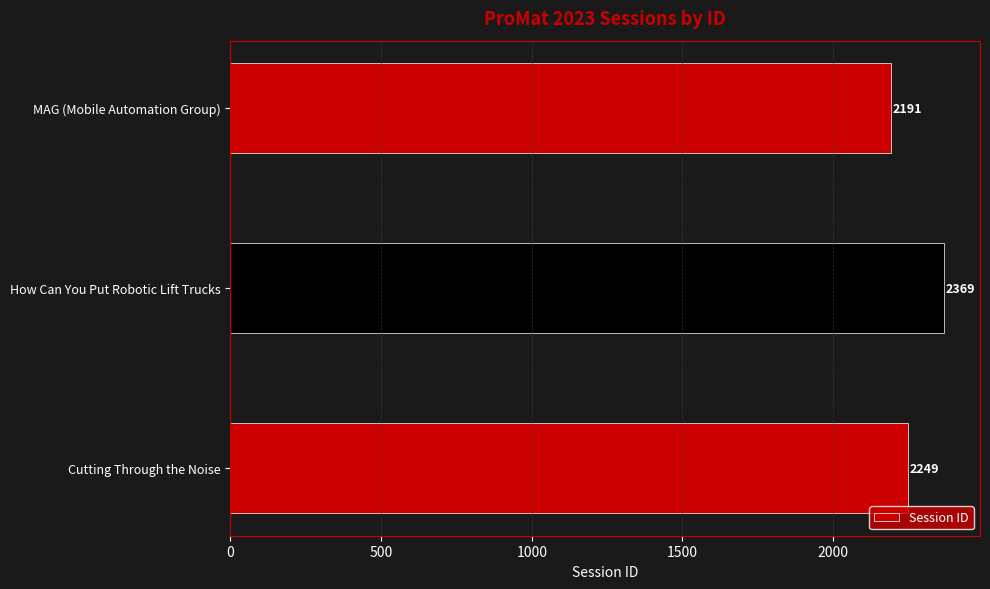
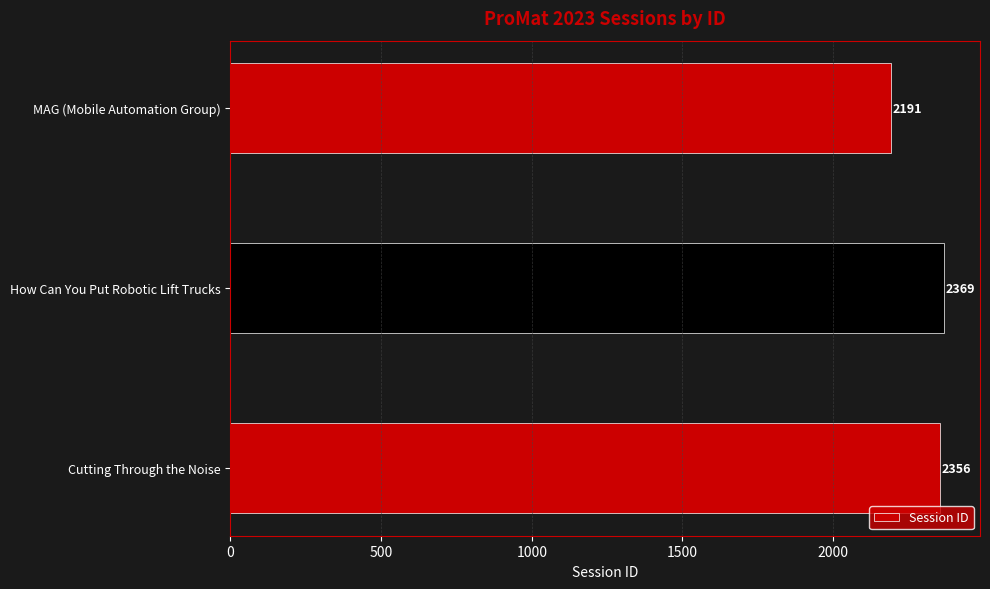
  {
    "MAG (Mobile Automation Group)": 2191,
    "How Can You Put Robotic Lift Trucks": 2369,
-   "Cutting Through the Noise": 2249
+   "Cutting Through the Noise": 2356
  }
